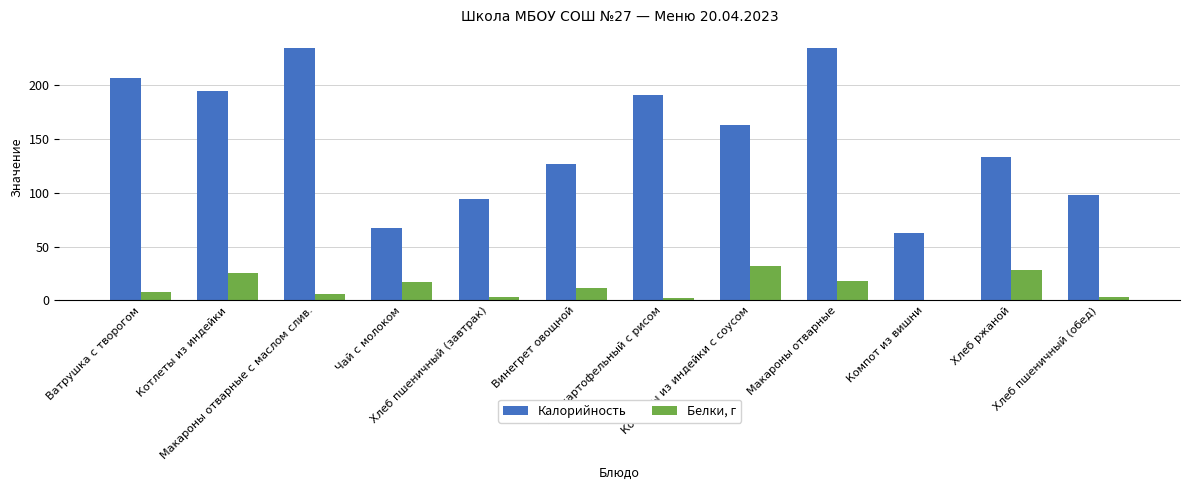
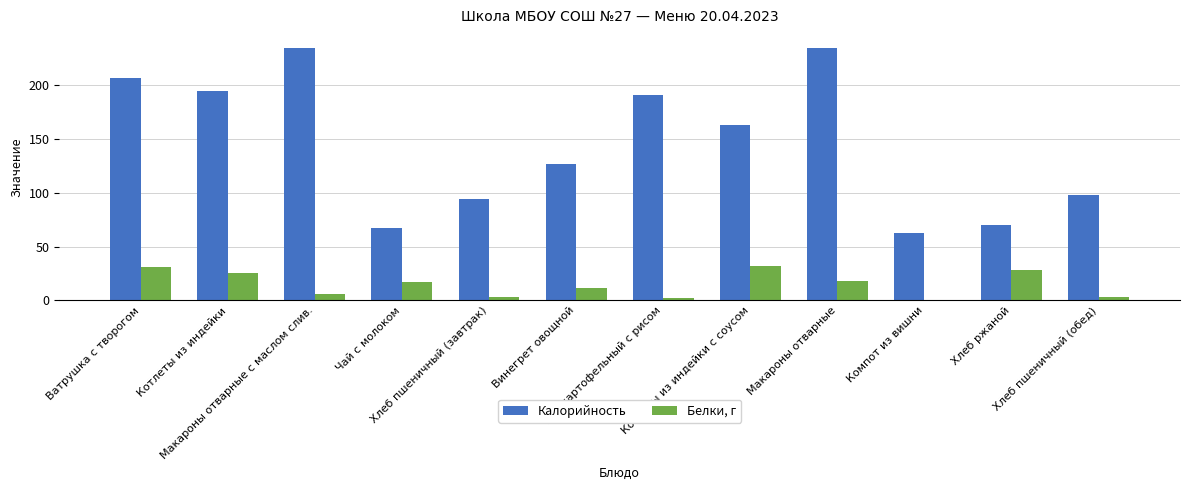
  {
    "Калорийность": {
      "Ватрушка с творогом": 207,
      "Котлеты из индейки": 195,
      "Макароны отварные с маслом слив.": 235,
      "Чай с молоком": 67,
      "Хлеб пшеничный (завтрак)": 94,
      "Винегрет овощной": 127,
      "Суп картофельный с рисом": 191,
      "Котлеты из индейки с соусом": 164,
      "Макароны отварные": 235,
      "Компот из вишни": 63,
-     "Хлеб ржаной": 133,
+     "Хлеб ржаной": 70,
      "Хлеб пшеничный (обед)": 98
    },
    "Белки, г": {
-     "Ватрушка с творогом": 8,
+     "Ватрушка с творогом": 31,
      "Котлеты из индейки": 25,
      "Макароны отварные с маслом слив.": 6,
      "Чай с молоком": 17,
      "Хлеб пшеничный (завтрак)": 3,
      "Винегрет овощной": 12,
      "Суп картофельный с рисом": 3,
      "Котлеты из индейки с соусом": 32,
      "Макароны отварные": 18,
      "Хлеб ржаной": 29,
      "Хлеб пшеничный (обед)": 3
    }
  }
